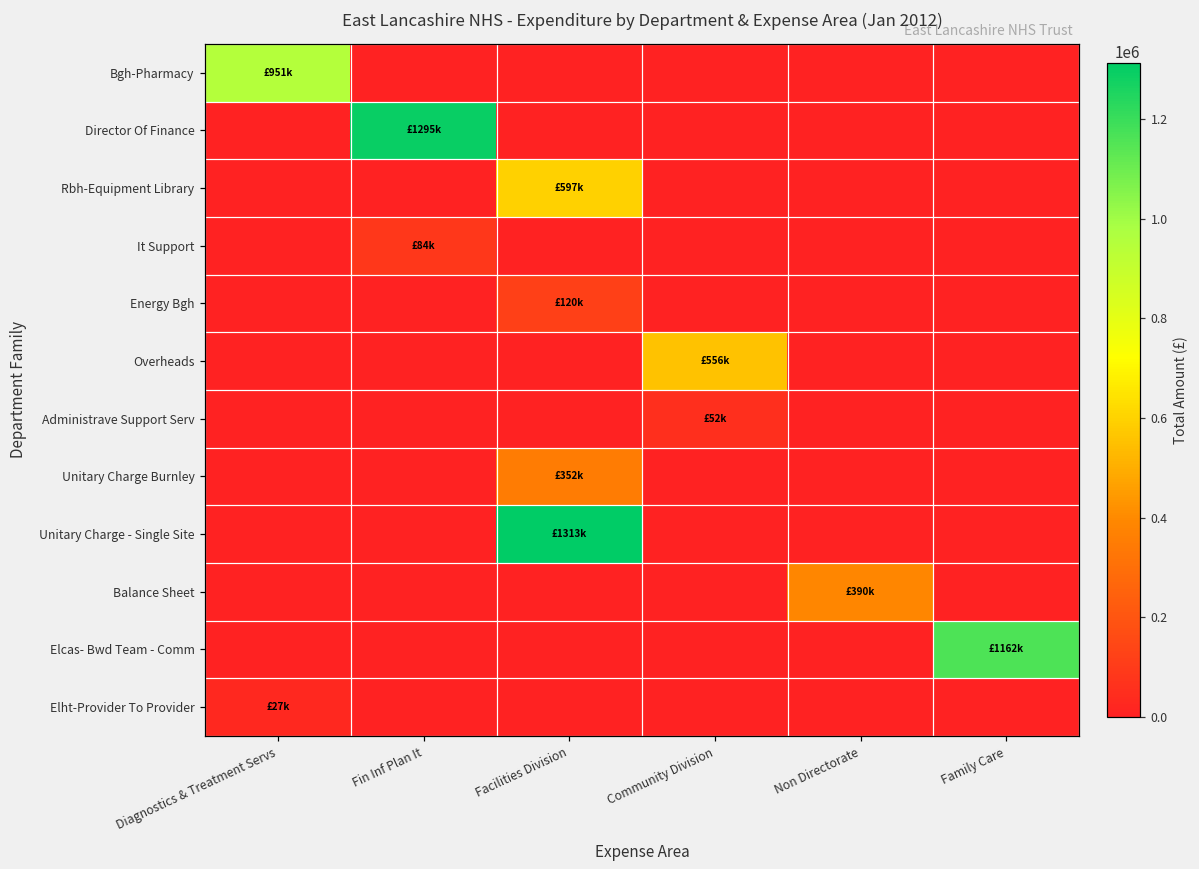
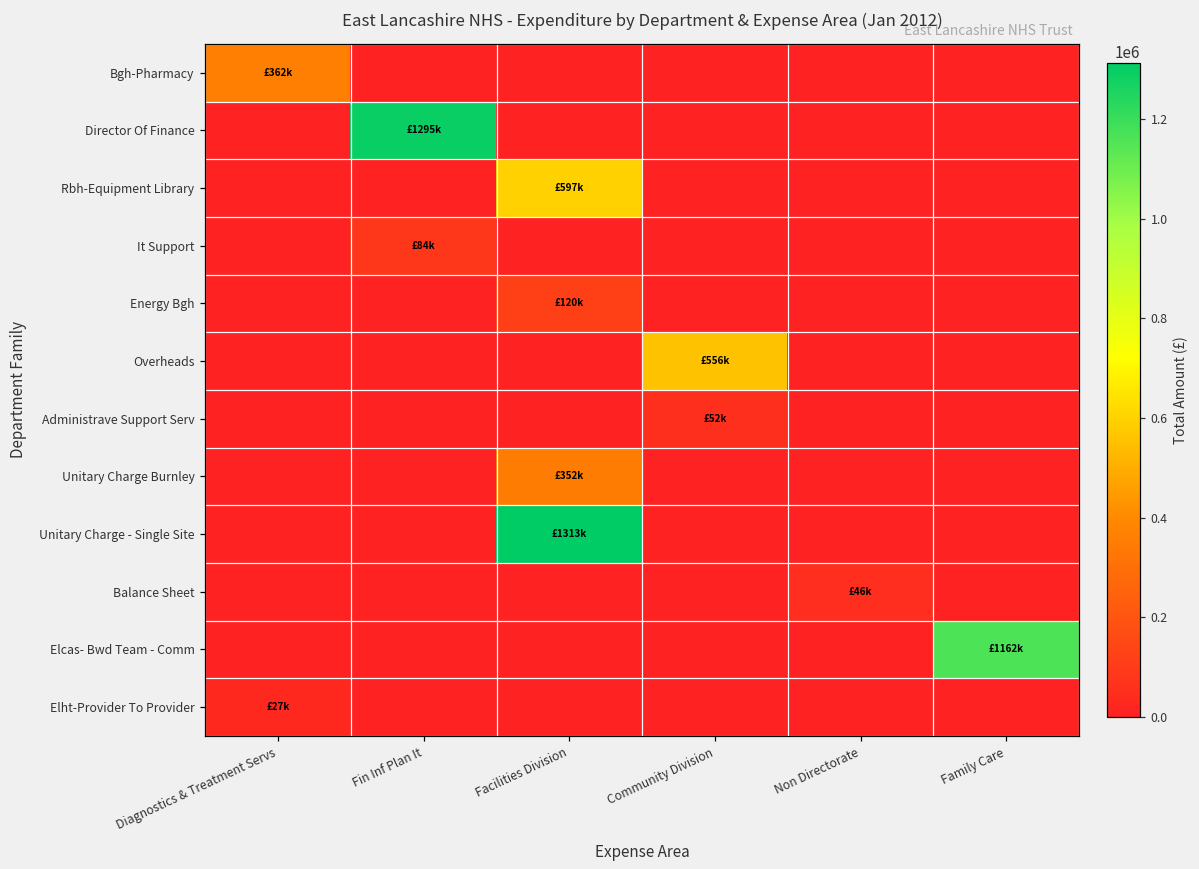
  {
    "Bgh-Pharmacy": {
-     "Diagnostics & Treatment Servs": "£951k"
+     "Diagnostics & Treatment Servs": "£362k"
    },
    "Director Of Finance": {
      "Fin Inf Plan It": "£1295k"
    },
    "Rbh-Equipment Library": {
      "Facilities Division": "£597k"
    },
    "It Support": {
      "Fin Inf Plan It": "£84k"
    },
    "Energy Bgh": {
      "Facilities Division": "£120k"
    },
    "Overheads": {
      "Community Division": "£556k"
    },
    "Administrave Support Serv": {
      "Community Division": "£52k"
    },
    "Unitary Charge Burnley": {
      "Facilities Division": "£352k"
    },
    "Unitary Charge - Single Site": {
      "Facilities Division": "£1313k"
    },
    "Balance Sheet": {
-     "Non Directorate": "£390k"
+     "Non Directorate": "£46k"
    },
    "Elcas- Bwd Team - Comm": {
      "Family Care": "£1162k"
    },
    "Elht-Provider To Provider": {
      "Diagnostics & Treatment Servs": "£27k"
    }
  }
